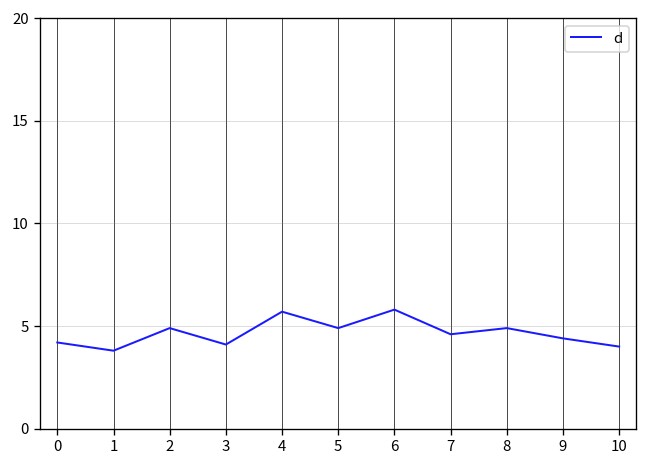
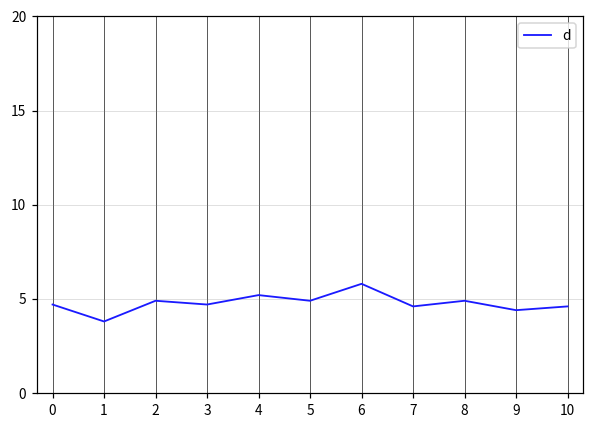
  {
-   "0": 4.2,
+   "0": 4.7,
    "1": 3.8,
    "2": 4.9,
-   "3": 4.1,
-   "4": 5.7,
+   "3": 4.7,
+   "4": 5.2,
    "5": 4.9,
    "6": 5.8,
    "7": 4.6,
    "8": 4.9,
    "9": 4.4,
-   "10": 4.0
+   "10": 4.6
  }
